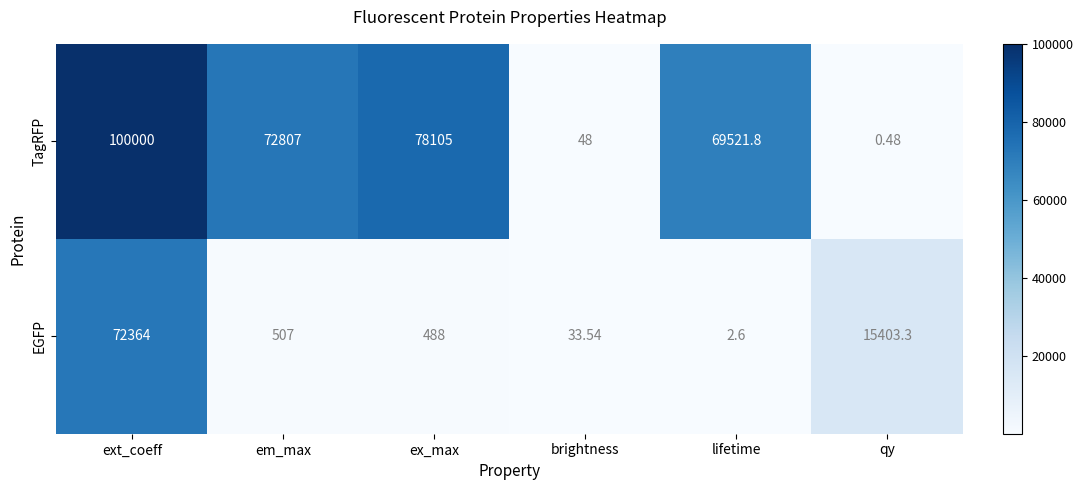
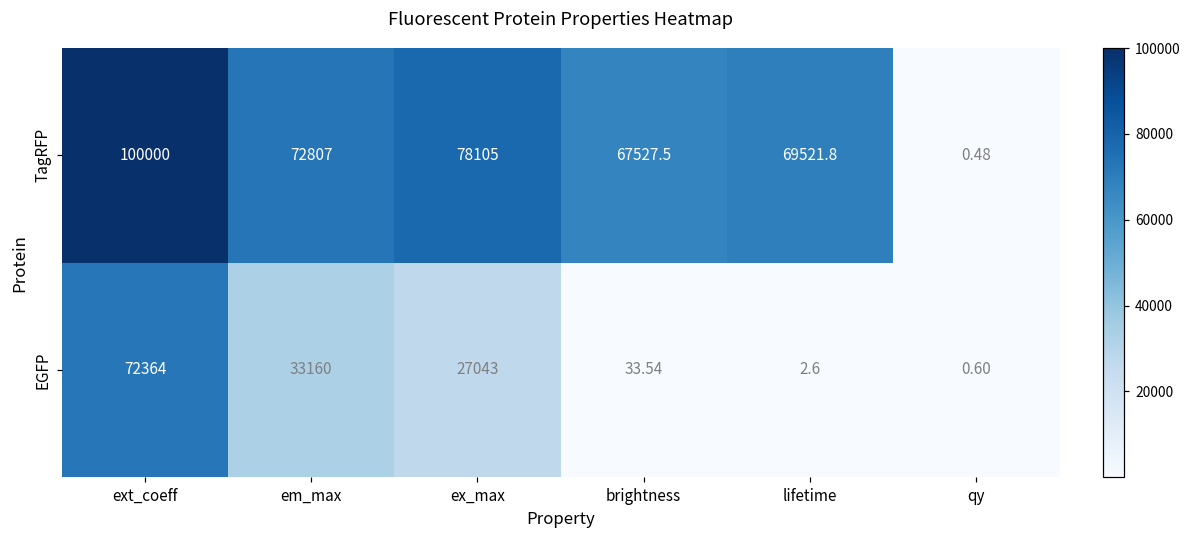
  {
    "TagRFP": {
      "ext_coeff": 100000,
      "em_max": 72807,
      "ex_max": 78105,
-     "brightness": 48,
+     "brightness": 67527.5,
      "lifetime": 69521.8,
      "qy": 0.48
    },
    "EGFP": {
      "ext_coeff": 72364,
-     "em_max": 507,
-     "ex_max": 488,
+     "em_max": 33160,
+     "ex_max": 27043,
      "brightness": 33.54,
      "lifetime": 2.6,
-     "qy": 15403.3
+     "qy": 0.60
    }
  }
